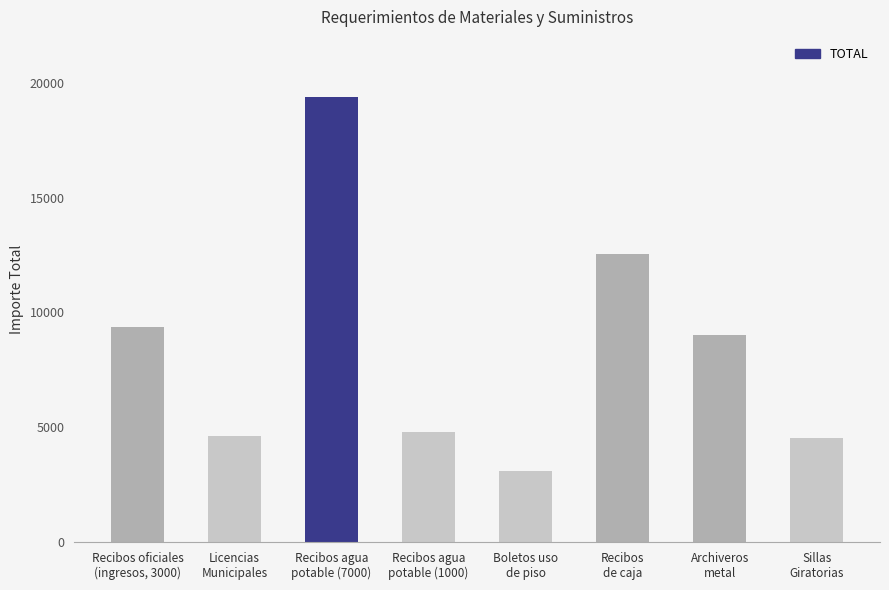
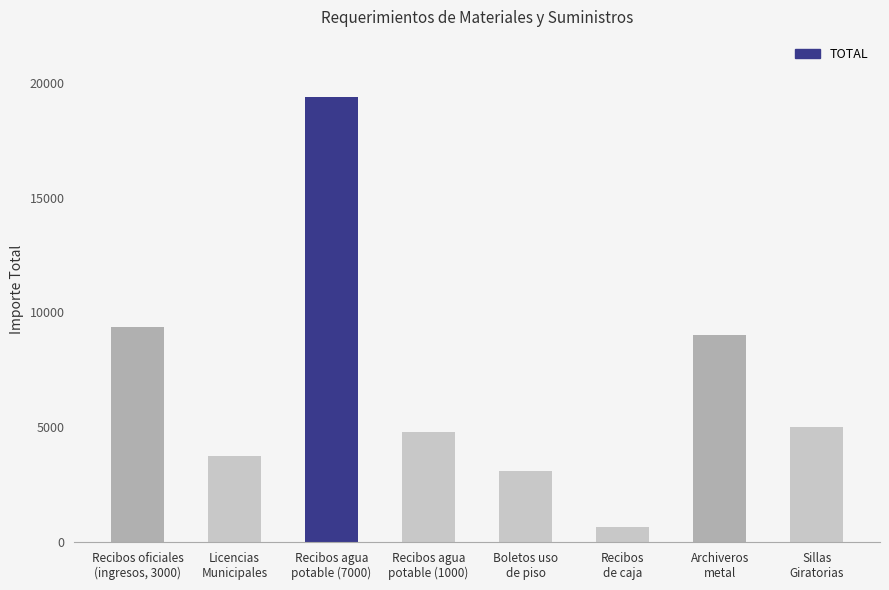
  {
    "Recibos oficiales (ingresos, 3000)": 9400,
-   "Licencias Municipales": 4600,
+   "Licencias Municipales": 3700,
    "Recibos agua potable (7000)": 19400,
    "Recibos agua potable (1000)": 4800,
    "Boletos uso de piso": 3100,
-   "Recibos de caja": 12600,
+   "Recibos de caja": 700,
    "Archiveros metal": 9000,
-   "Sillas Giratorias": 4500
+   "Sillas Giratorias": 5000
  }
